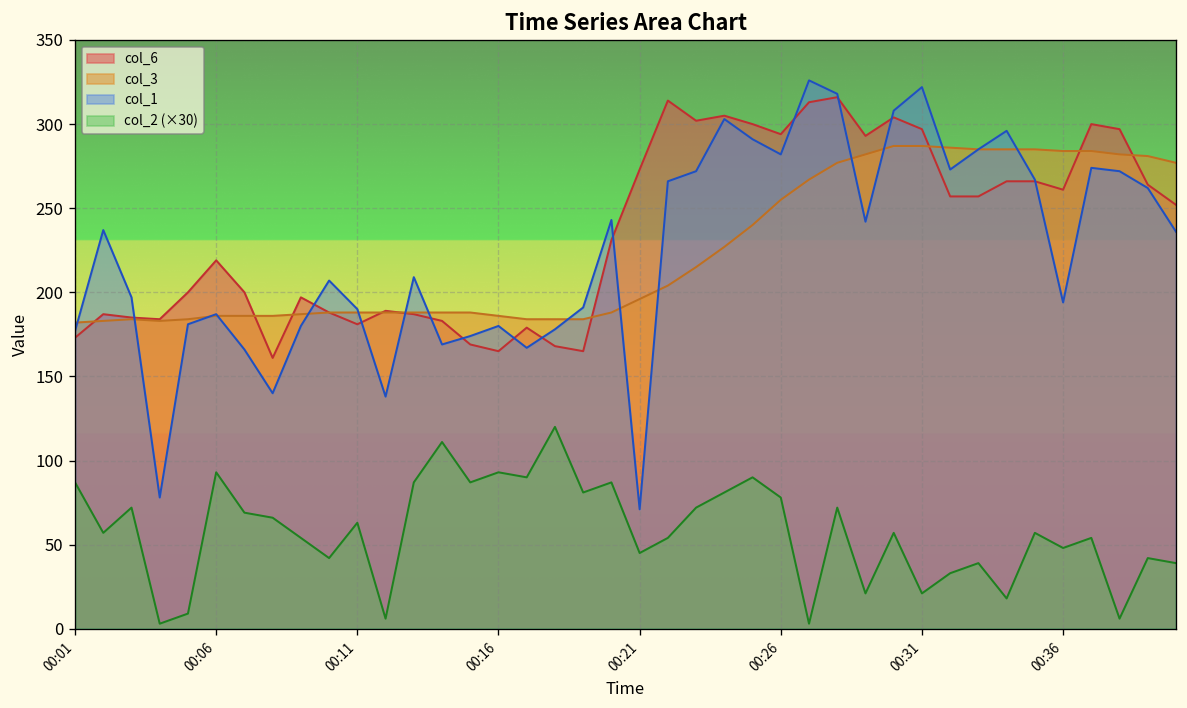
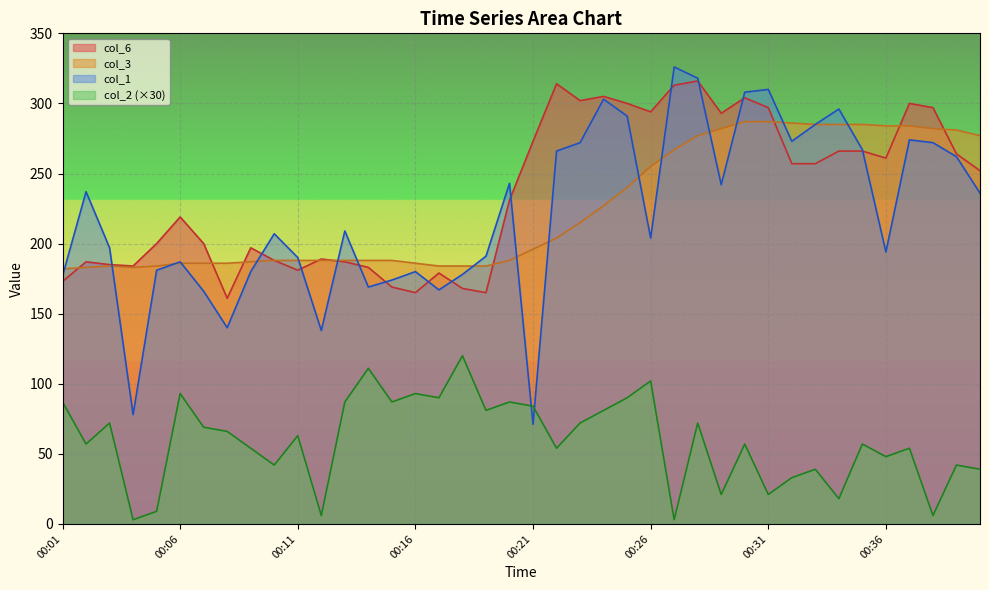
  {
    "col_1": {
      "00:01": 177,
      "00:11": 190,
      "00:16": 180,
      "00:21": 71,
-     "00:26": 282,
-     "00:31": 322,
+     "00:26": 204,
+     "00:31": 310,
      "00:36": 194
    },
    "col_2 (×30)": {
      "00:01": 87,
      "00:06": 93,
      "00:11": 63,
      "00:16": 93,
-     "00:21": 45,
-     "00:26": 78,
+     "00:21": 84,
+     "00:26": 102,
      "00:31": 21,
      "00:36": 48
    }
  }
